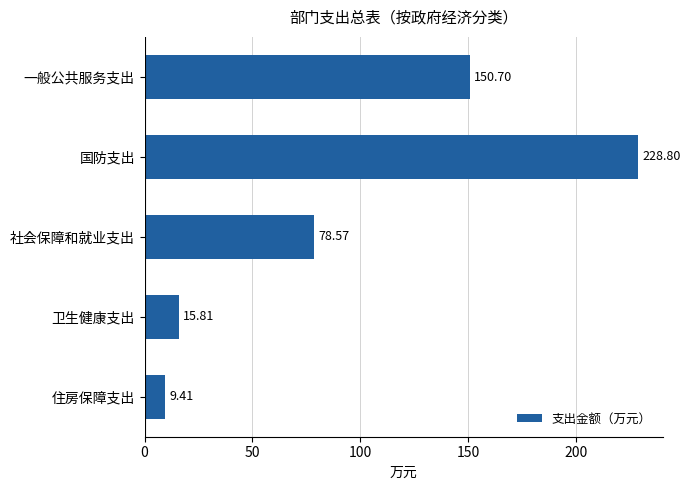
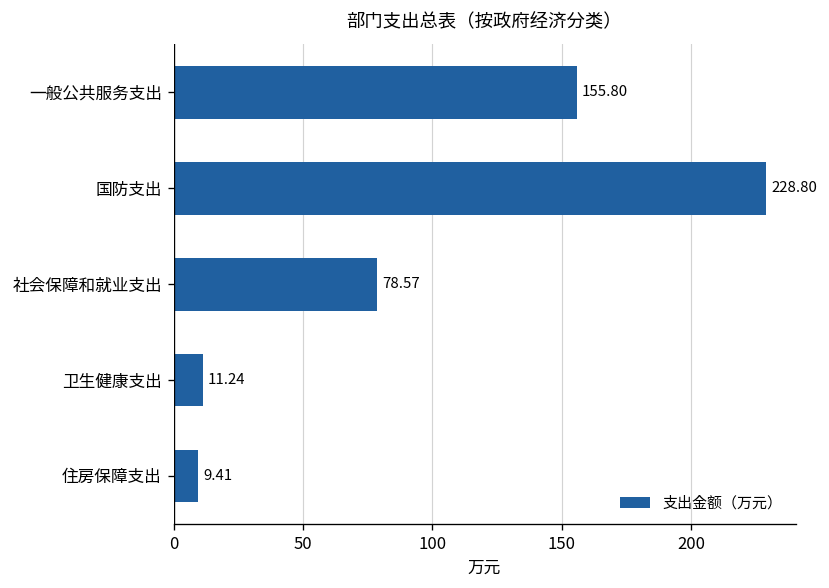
  {
-   "一般公共服务支出": 150.70,
+   "一般公共服务支出": 155.80,
    "国防支出": 228.80,
    "社会保障和就业支出": 78.57,
-   "卫生健康支出": 15.81,
+   "卫生健康支出": 11.24,
    "住房保障支出": 9.41
  }
